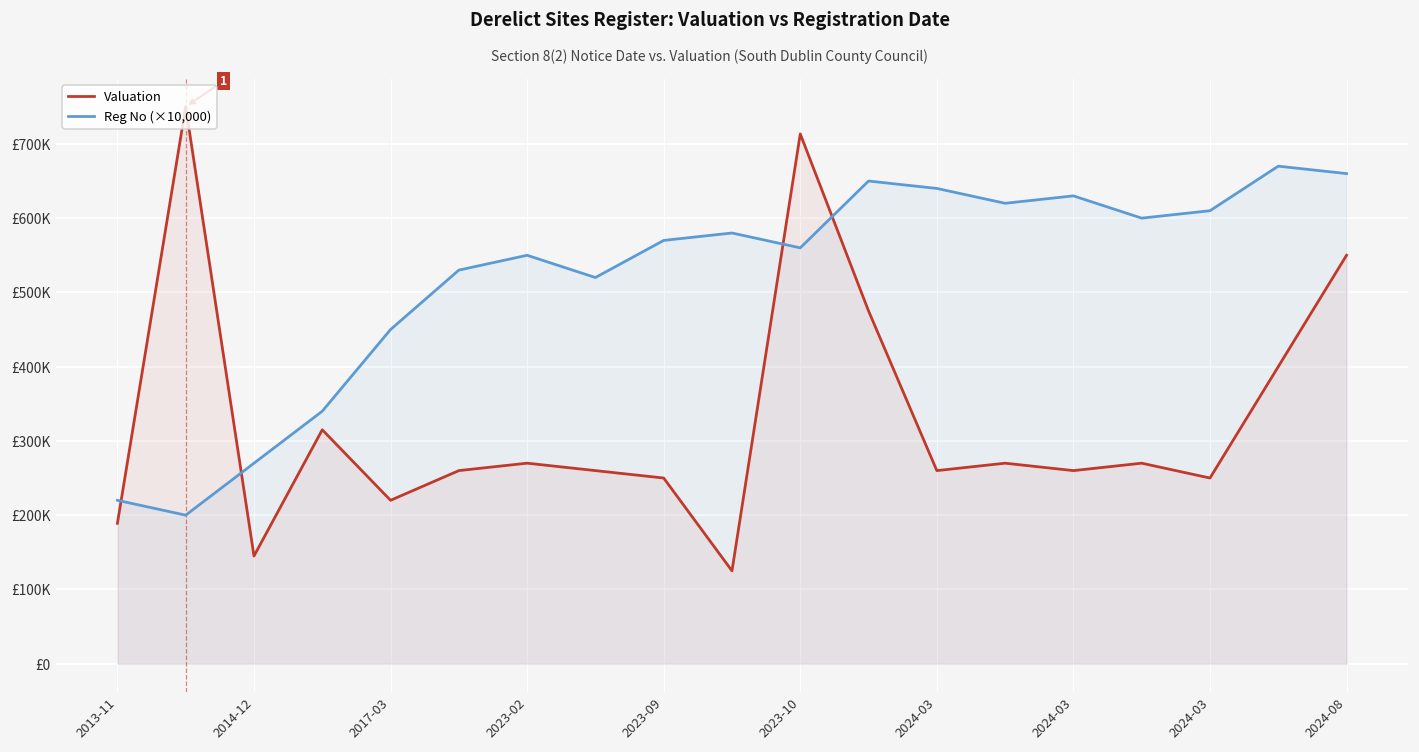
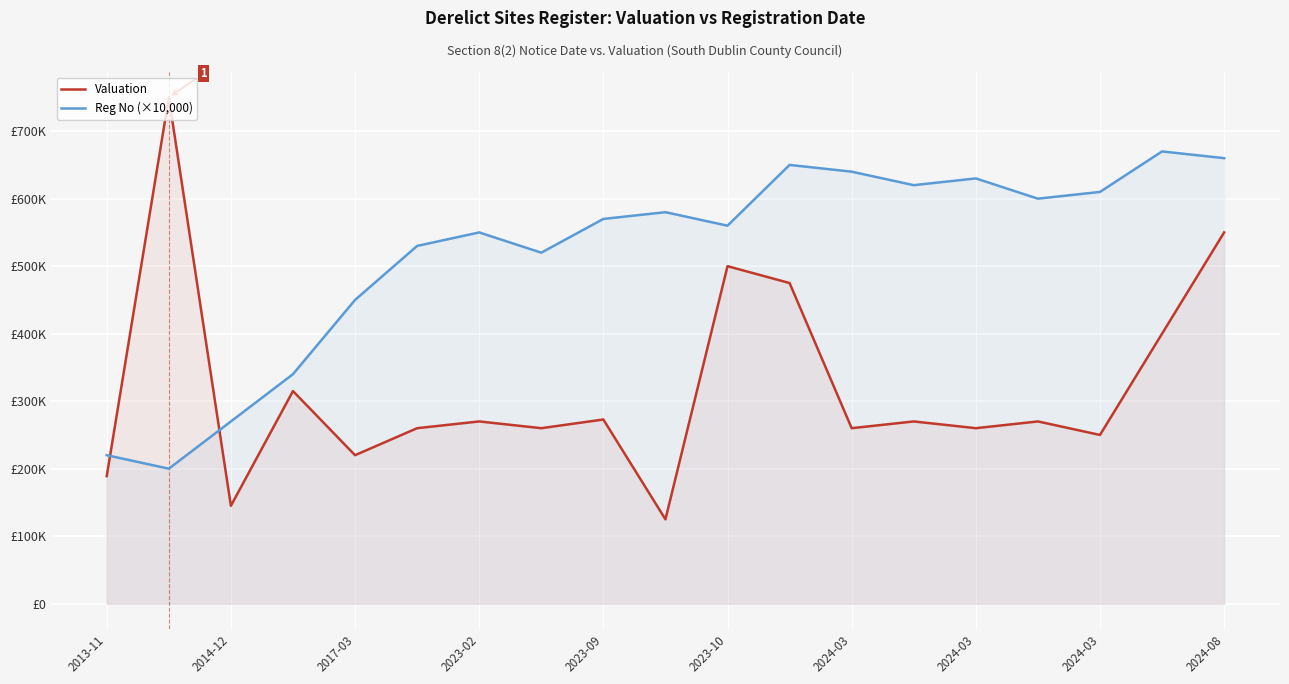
  {
    "Valuation": {
      "2013-11": "£190000",
      "2014-12": "£150000",
      "2017-03": "£220000",
      "2023-02": "£270000",
-     "2023-09": "£250000",
-     "2023-10": "£710000",
+     "2023-09": "£270000",
+     "2023-10": "£500000",
      "2024-08": "£550000"
    },
    "Reg No (×10,000)": {
      "2013-11": "£220000",
      "2014-12": "£270000",
      "2017-03": "£450000",
      "2023-02": "£550000",
      "2023-09": "£570000",
      "2023-10": "£560000",
      "2024-08": "£660000"
    }
  }
